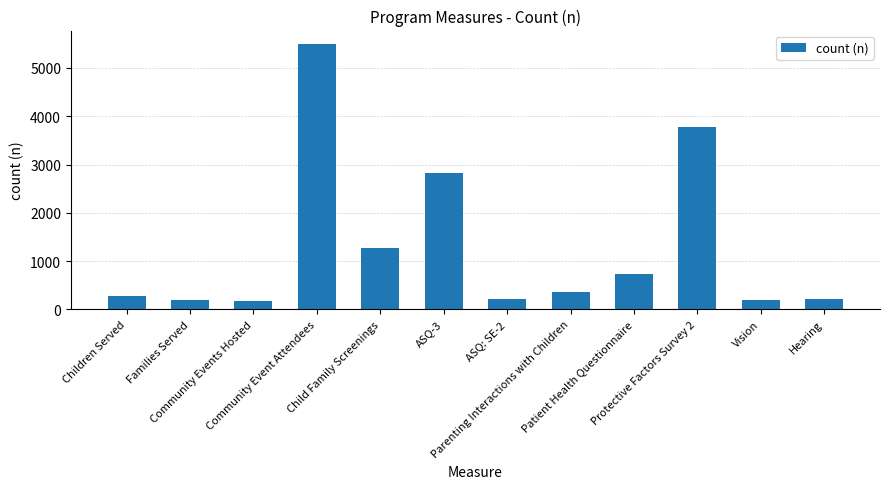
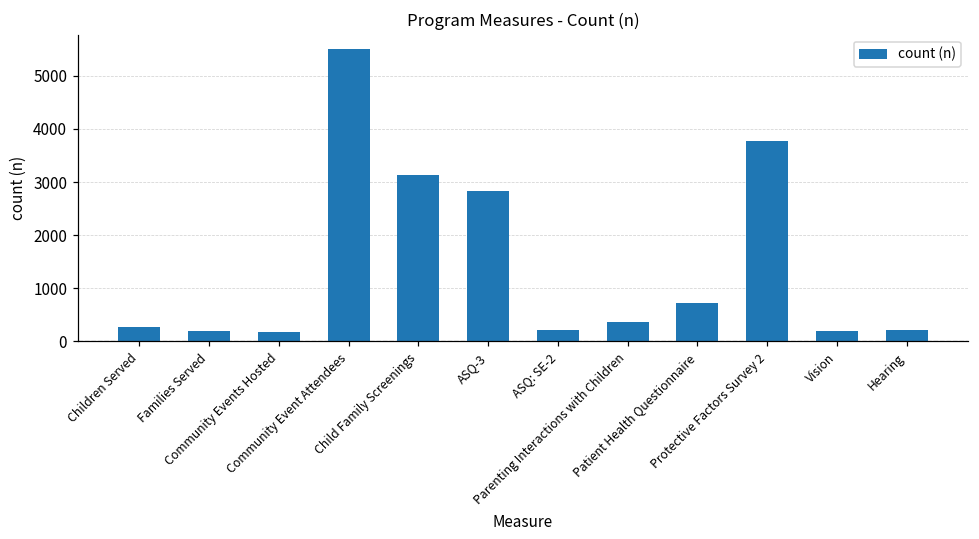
  {
    "Children Served": 300,
    "Families Served": 200,
    "Community Events Hosted": 200,
    "Community Event Attendees": 5500,
-   "Child Family Screenings": 1300,
+   "Child Family Screenings": 3100,
    "ASQ-3": 2800,
    "ASQ: SE-2": 200,
    "Parenting Interactions with Children": 400,
    "Patient Health Questionnaire": 700,
    "Protective Factors Survey 2": 3800,
    "Vision": 200,
    "Hearing": 200
  }
